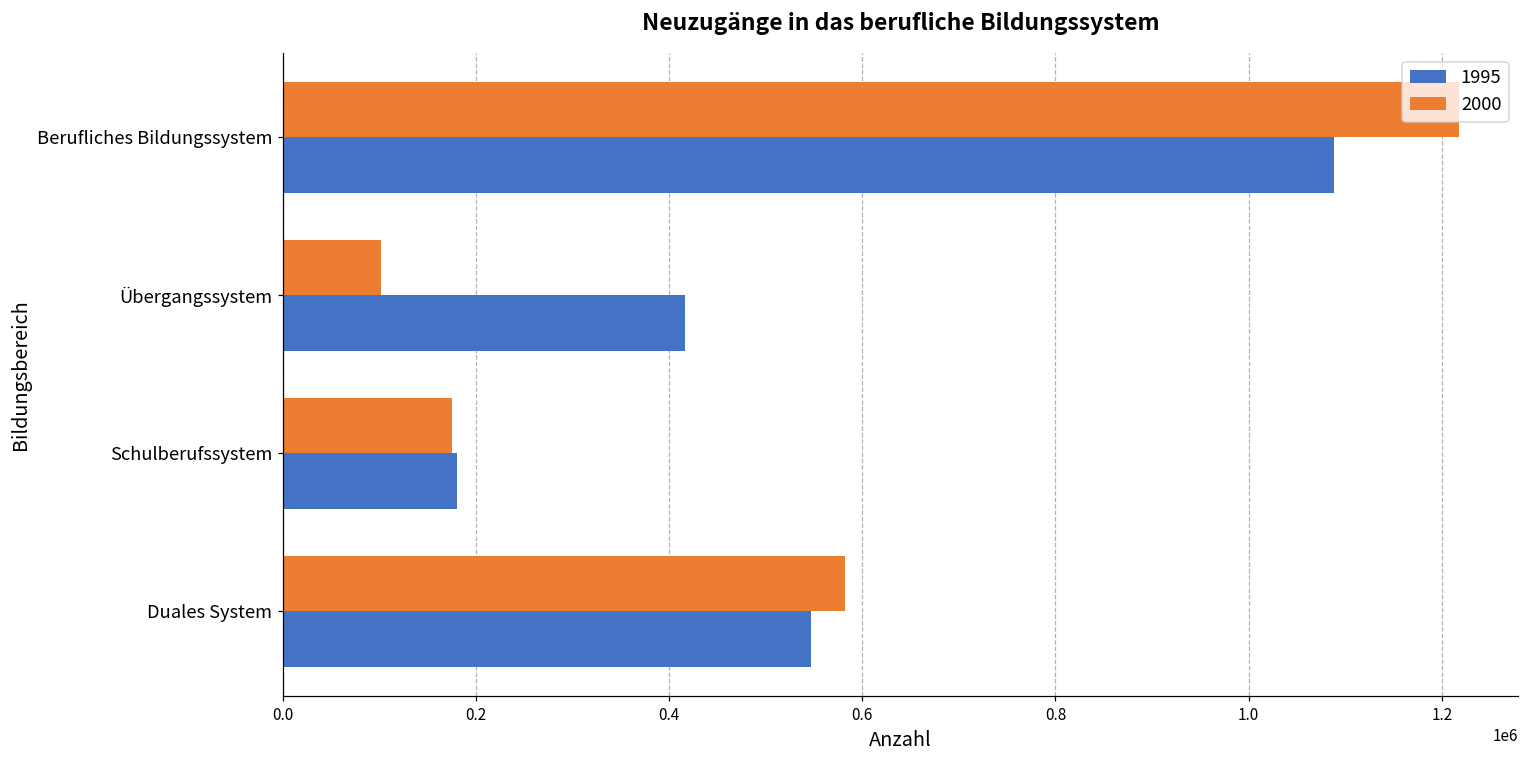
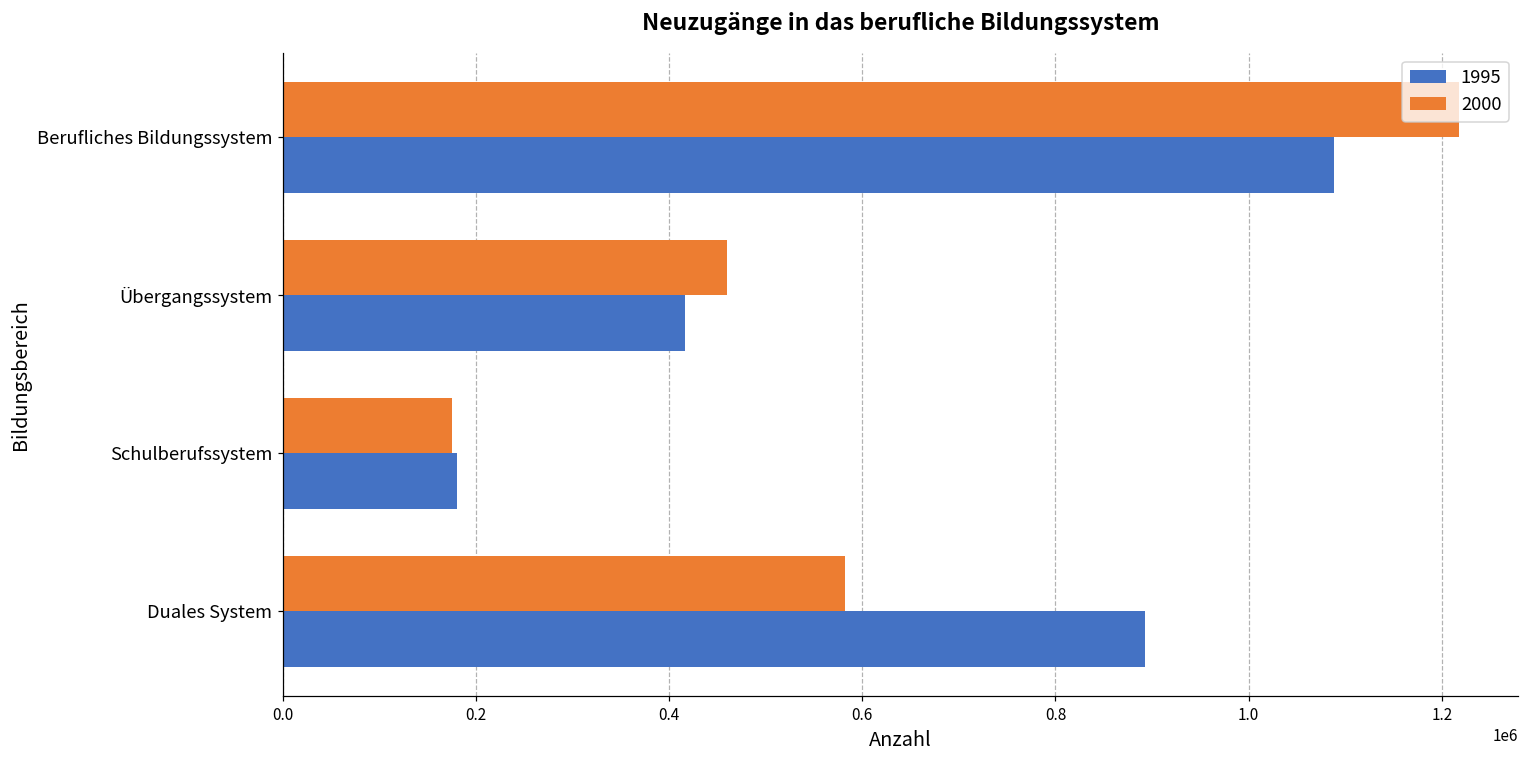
  {
    "1995": {
      "Berufliches Bildungssystem": 1090000,
      "Übergangssystem": 420000,
      "Schulberufssystem": 180000,
-     "Duales System": 550000
+     "Duales System": 890000
    },
    "2000": {
-     "Übergangssystem": 100000,
+     "Übergangssystem": 460000,
      "Schulberufssystem": 180000,
      "Duales System": 580000
    }
  }
